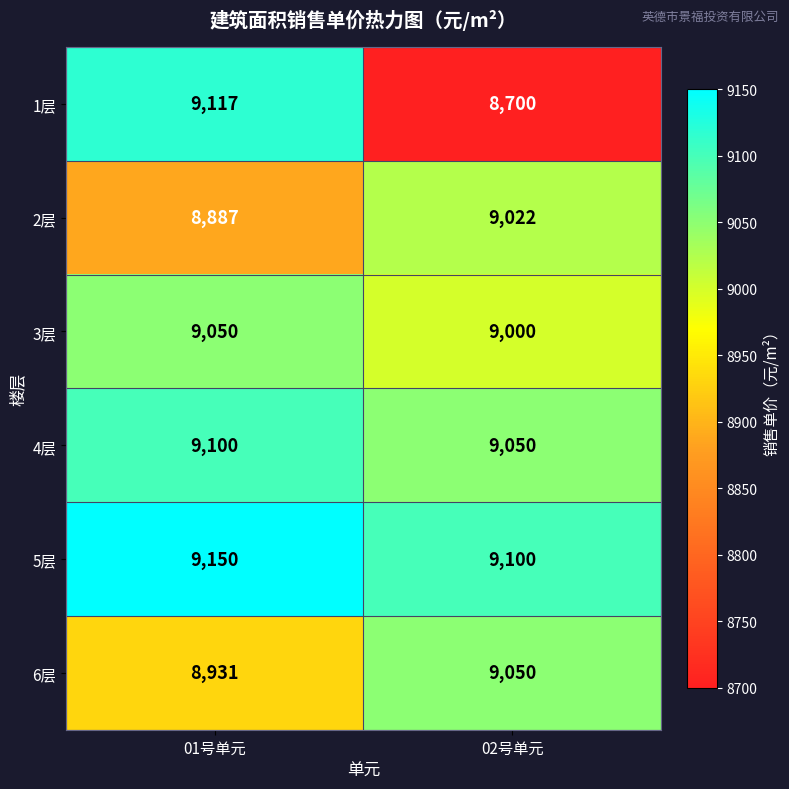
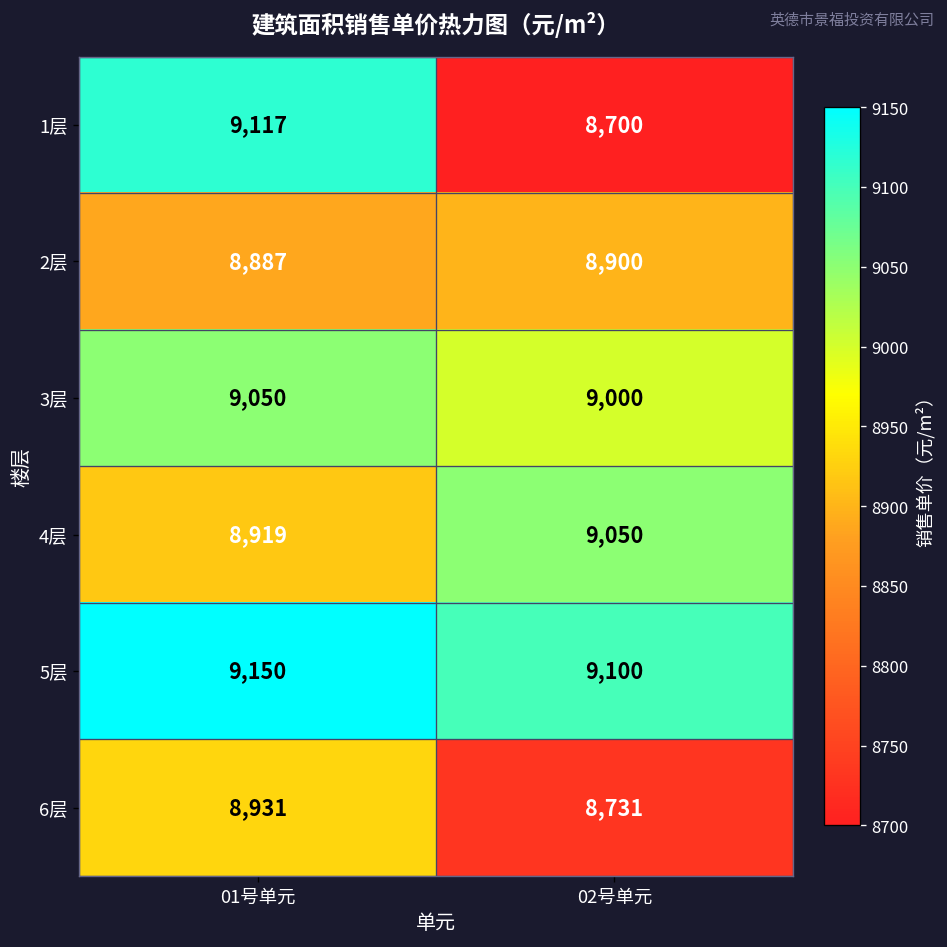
  {
    "1层": {
      "01号单元": "9,117",
      "02号单元": "8,700"
    },
    "2层": {
      "01号单元": "8,887",
-     "02号单元": "9,022"
+     "02号单元": "8,900"
    },
    "3层": {
      "01号单元": "9,050",
      "02号单元": "9,000"
    },
    "4层": {
-     "01号单元": "9,100",
+     "01号单元": "8,919",
      "02号单元": "9,050"
    },
    "5层": {
      "01号单元": "9,150",
      "02号单元": "9,100"
    },
    "6层": {
      "01号单元": "8,931",
-     "02号单元": "9,050"
+     "02号单元": "8,731"
    }
  }
